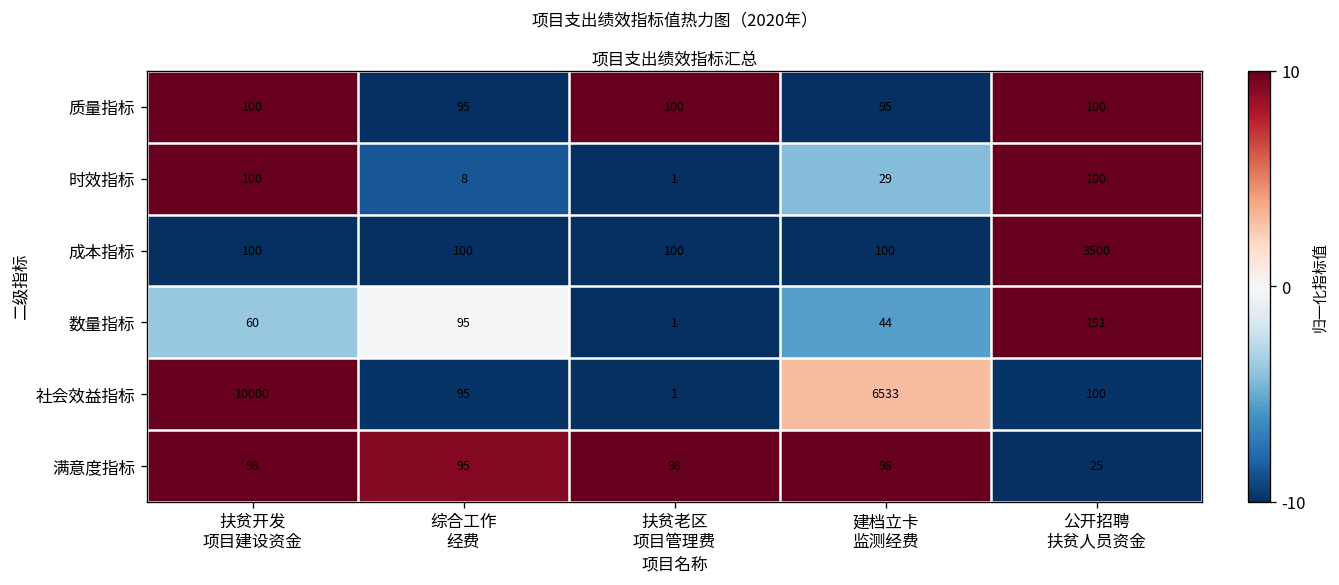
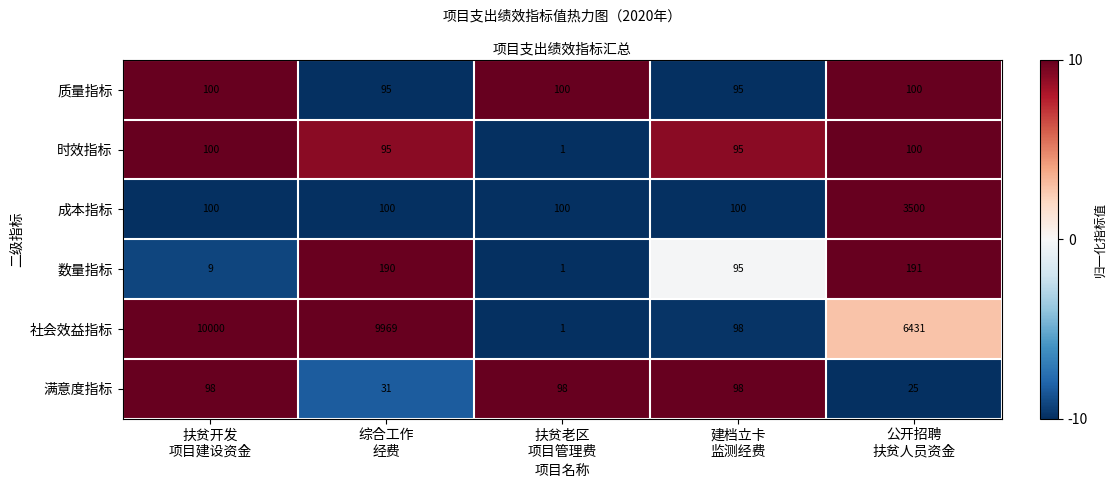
  {
    "质量指标": {
      "扶贫开发 项目建设资金": 100,
      "综合工作 经费": 95,
      "扶贫老区 项目管理费": 100,
      "建档立卡 监测经费": 95,
      "公开招聘 扶贫人员资金": 100
    },
    "时效指标": {
      "扶贫开发 项目建设资金": 100,
-     "综合工作 经费": 8,
+     "综合工作 经费": 95,
      "扶贫老区 项目管理费": 1,
-     "建档立卡 监测经费": 29,
+     "建档立卡 监测经费": 95,
      "公开招聘 扶贫人员资金": 100
    },
    "成本指标": {
      "扶贫开发 项目建设资金": 100,
      "综合工作 经费": 100,
      "扶贫老区 项目管理费": 100,
      "建档立卡 监测经费": 100,
      "公开招聘 扶贫人员资金": 3500
    },
    "数量指标": {
-     "扶贫开发 项目建设资金": 60,
-     "综合工作 经费": 95,
+     "扶贫开发 项目建设资金": 9,
+     "综合工作 经费": 190,
      "扶贫老区 项目管理费": 1,
-     "建档立卡 监测经费": 44,
+     "建档立卡 监测经费": 95,
      "公开招聘 扶贫人员资金": 191
    },
    "社会效益指标": {
      "扶贫开发 项目建设资金": 10000,
-     "综合工作 经费": 95,
+     "综合工作 经费": 9969,
      "扶贫老区 项目管理费": 1,
-     "建档立卡 监测经费": 6533,
-     "公开招聘 扶贫人员资金": 100
+     "建档立卡 监测经费": 98,
+     "公开招聘 扶贫人员资金": 6431
    },
    "满意度指标": {
      "扶贫开发 项目建设资金": 98,
-     "综合工作 经费": 95,
+     "综合工作 经费": 31,
      "扶贫老区 项目管理费": 98,
      "建档立卡 监测经费": 98,
      "公开招聘 扶贫人员资金": 25
    }
  }
